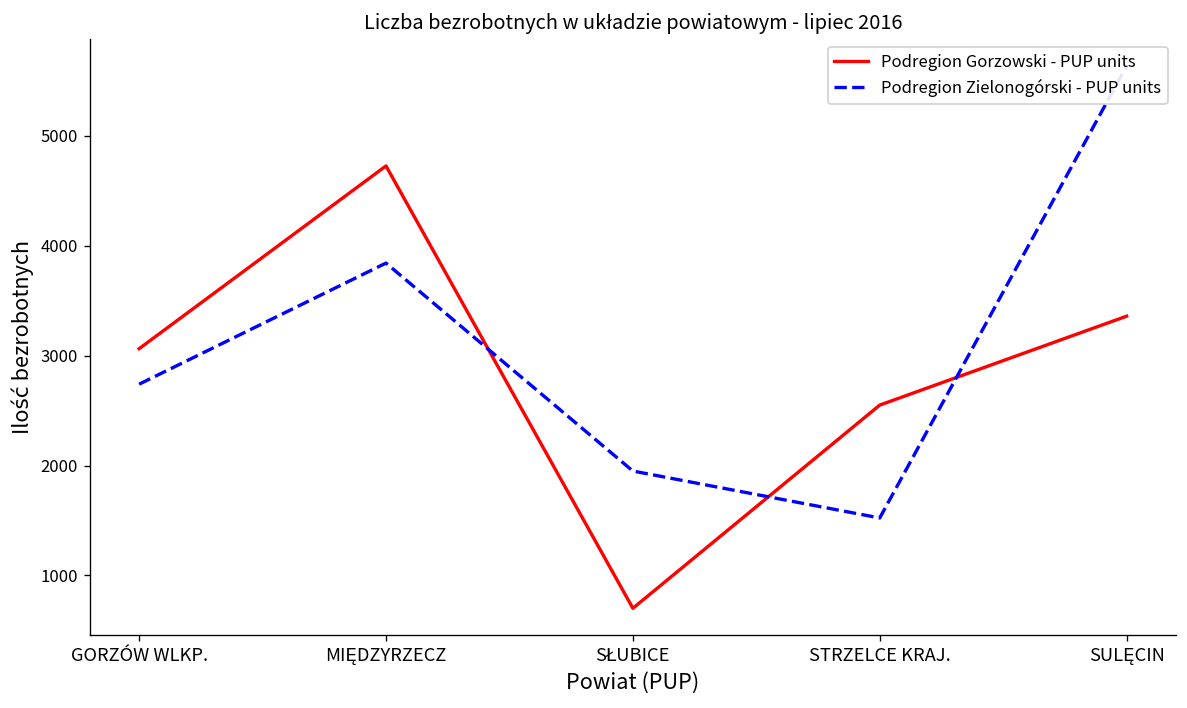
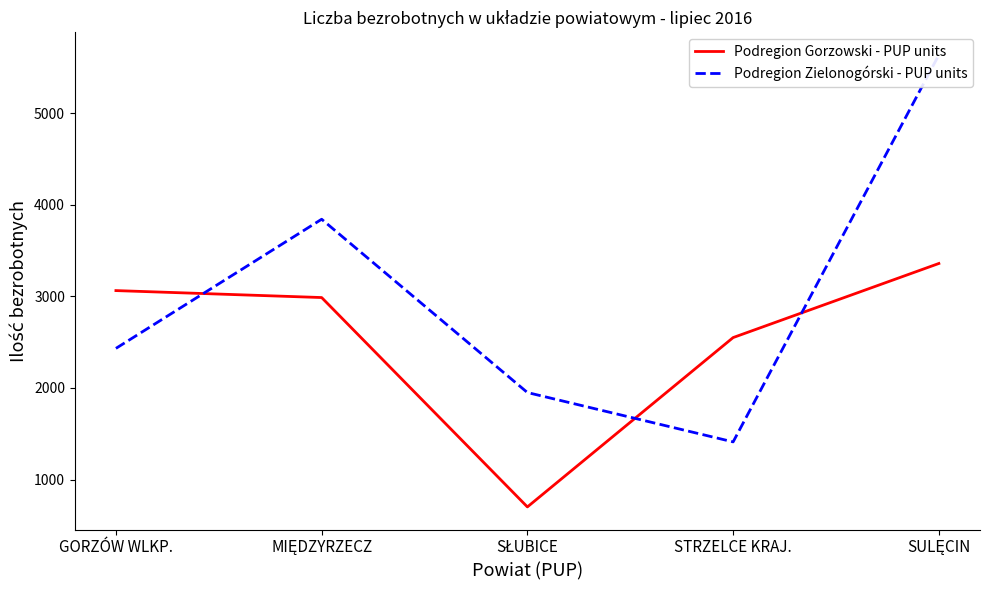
  {
    "Podregion Gorzowski - PUP units": {
      "GORZÓW WLKP.": 3100,
-     "MIĘDZYRZECZ": 4700,
+     "MIĘDZYRZECZ": 3000,
      "SŁUBICE": 700,
      "STRZELCE KRAJ.": 2600,
      "SULĘCIN": 3400
    },
    "Podregion Zielonogórski - PUP units": {
-     "GORZÓW WLKP.": 2700,
+     "GORZÓW WLKP.": 2400,
      "MIĘDZYRZECZ": 3800,
      "SŁUBICE": 2000,
-     "STRZELCE KRAJ.": 1500
+     "STRZELCE KRAJ.": 1400
    }
  }
